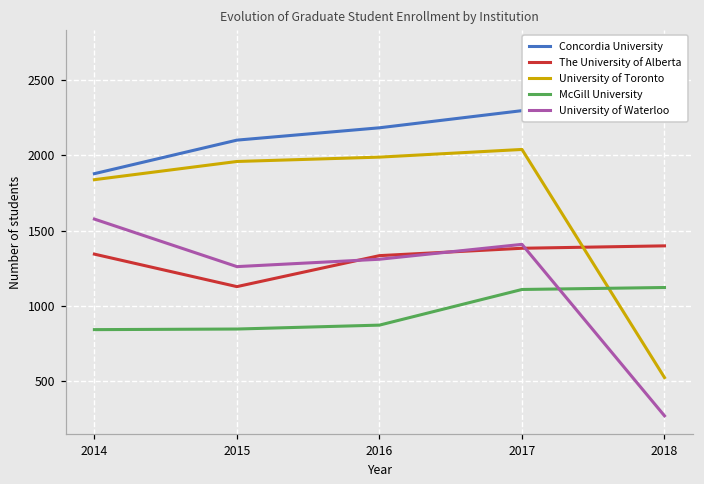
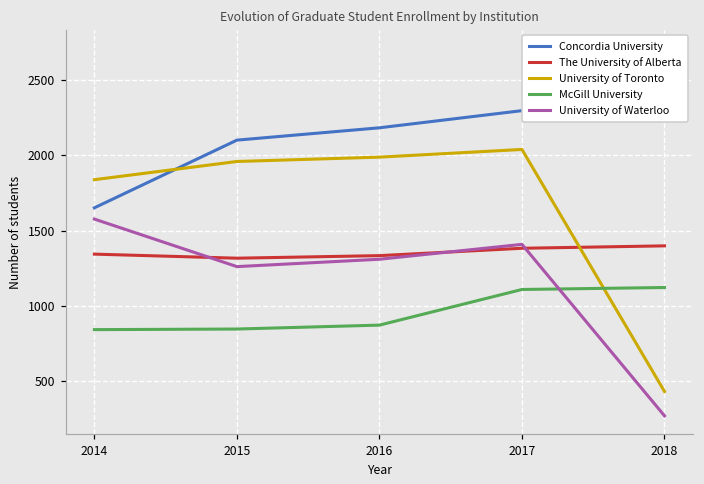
  {
    "Concordia University": {
-     "2014": 1880,
+     "2014": 1650,
      "2015": 2100,
      "2016": 2180,
      "2017": 2300
    },
    "The University of Alberta": {
      "2014": 1340,
-     "2015": 1130,
+     "2015": 1320,
      "2016": 1330,
      "2017": 1380,
      "2018": 1400
    },
    "University of Toronto": {
      "2014": 1840,
      "2015": 1960,
      "2016": 1990,
      "2017": 2040,
-     "2018": 520
+     "2018": 430
    },
    "McGill University": {
      "2014": 840,
      "2015": 850,
      "2016": 870,
      "2017": 1110,
      "2018": 1120
    },
    "University of Waterloo": {
      "2014": 1580,
      "2015": 1260,
      "2016": 1310,
      "2017": 1410,
      "2018": 270
    }
  }
